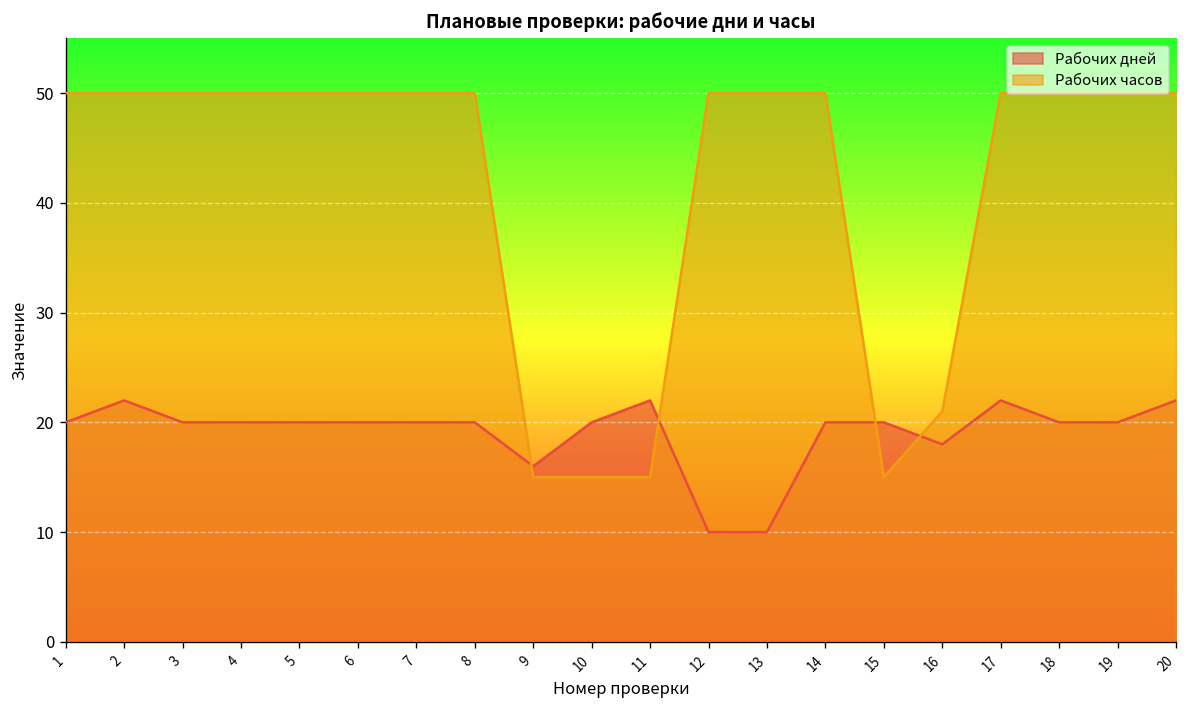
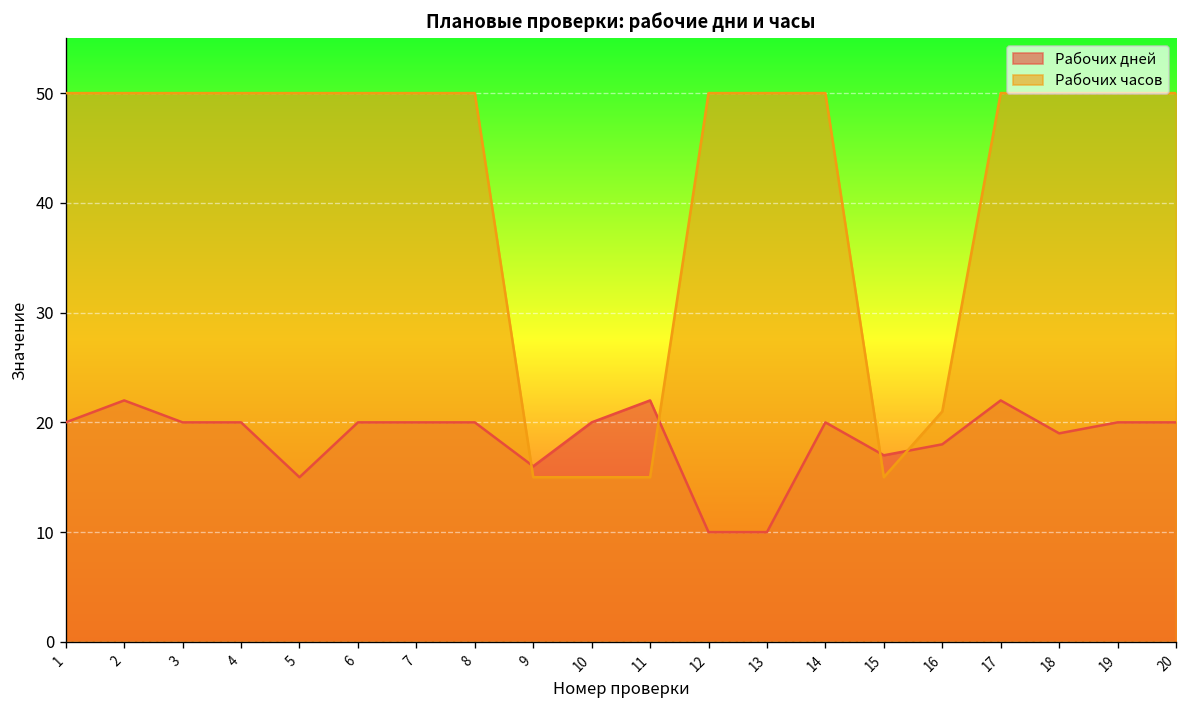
  {
    "Рабочих дней": {
      "1": 20,
      "2": 22,
      "3": 20,
      "4": 20,
-     "5": 20,
+     "5": 15,
      "6": 20,
      "7": 20,
      "8": 20,
      "9": 16,
      "10": 20,
      "11": 22,
      "12": 10,
      "13": 10,
      "14": 20,
-     "15": 20,
+     "15": 17,
      "16": 18,
      "17": 22,
-     "18": 20,
+     "18": 19,
      "19": 20,
-     "20": 22
+     "20": 20
    },
    "Рабочих часов": {
      "1": 50,
      "2": 50,
      "3": 50,
      "4": 50,
      "5": 50,
      "6": 50,
      "7": 50,
      "8": 50,
      "9": 15,
      "10": 15,
      "11": 15,
      "12": 50,
      "13": 50,
      "14": 50,
      "15": 15,
      "16": 21,
      "17": 50,
      "20": 50
    }
  }
